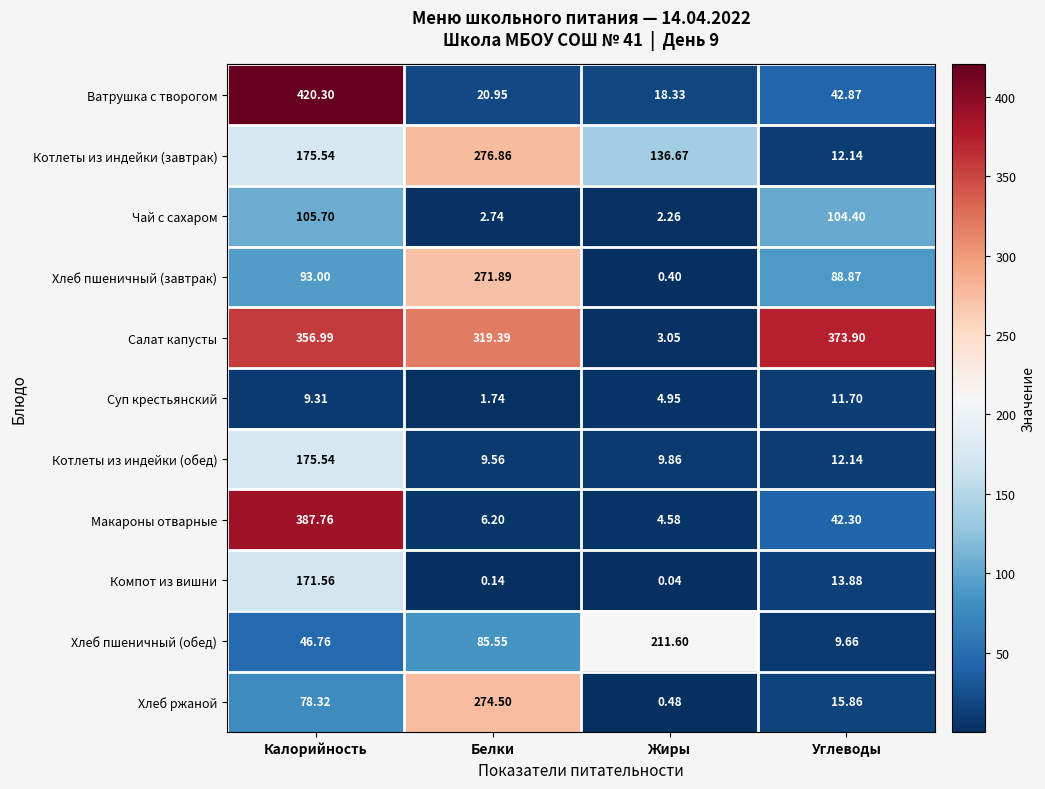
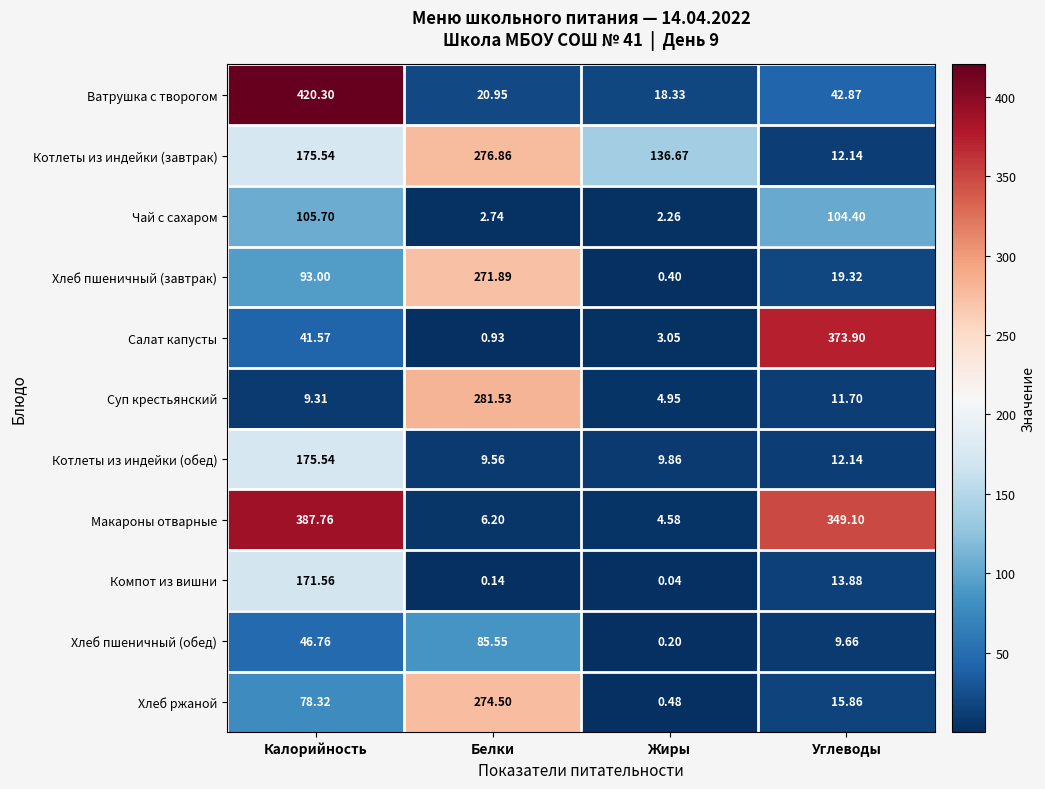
  {
    "Ватрушка с творогом": {
      "Калорийность": 420.30,
      "Белки": 20.95,
      "Жиры": 18.33,
      "Углеводы": 42.87
    },
    "Котлеты из индейки (завтрак)": {
      "Калорийность": 175.54,
      "Белки": 276.86,
      "Жиры": 136.67,
      "Углеводы": 12.14
    },
    "Чай с сахаром": {
      "Калорийность": 105.70,
      "Белки": 2.74,
      "Жиры": 2.26,
      "Углеводы": 104.40
    },
    "Хлеб пшеничный (завтрак)": {
      "Калорийность": 93.00,
      "Белки": 271.89,
      "Жиры": 0.40,
-     "Углеводы": 88.87
+     "Углеводы": 19.32
    },
    "Салат капусты": {
-     "Калорийность": 356.99,
-     "Белки": 319.39,
+     "Калорийность": 41.57,
+     "Белки": 0.93,
      "Жиры": 3.05,
      "Углеводы": 373.90
    },
    "Суп крестьянский": {
      "Калорийность": 9.31,
-     "Белки": 1.74,
+     "Белки": 281.53,
      "Жиры": 4.95,
      "Углеводы": 11.70
    },
    "Котлеты из индейки (обед)": {
      "Калорийность": 175.54,
      "Белки": 9.56,
      "Жиры": 9.86,
      "Углеводы": 12.14
    },
    "Макароны отварные": {
      "Калорийность": 387.76,
      "Белки": 6.20,
      "Жиры": 4.58,
-     "Углеводы": 42.30
+     "Углеводы": 349.10
    },
    "Компот из вишни": {
      "Калорийность": 171.56,
      "Белки": 0.14,
      "Жиры": 0.04,
      "Углеводы": 13.88
    },
    "Хлеб пшеничный (обед)": {
      "Калорийность": 46.76,
      "Белки": 85.55,
-     "Жиры": 211.60,
+     "Жиры": 0.20,
      "Углеводы": 9.66
    },
    "Хлеб ржаной": {
      "Калорийность": 78.32,
      "Белки": 274.50,
      "Жиры": 0.48,
      "Углеводы": 15.86
    }
  }
